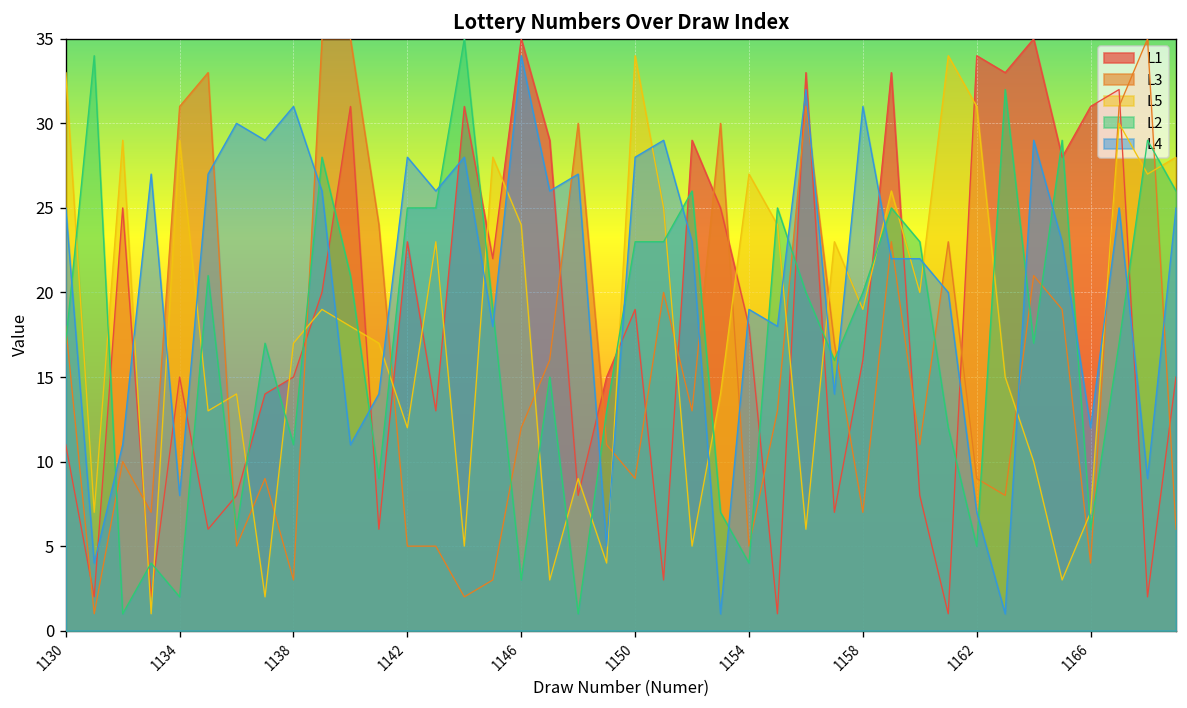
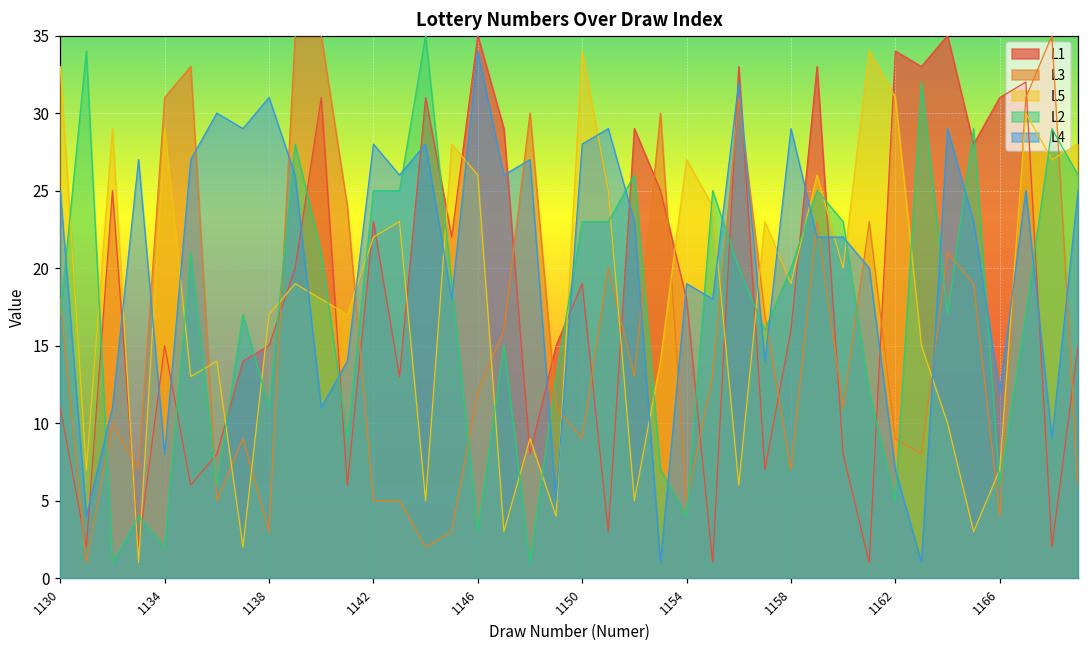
  {
    "L5": {
      "1130": 33,
      "1134": 29,
      "1138": 17,
-     "1142": 12,
-     "1146": 24,
+     "1142": 22,
+     "1146": 26,
      "1150": 34,
      "1154": 27,
      "1158": 19,
      "1162": 31,
      "1166": 7
    },
    "L2": {
      "1130": 17,
      "1134": 2,
      "1138": 11,
      "1142": 25,
      "1146": 3,
      "1150": 23,
      "1154": 4,
      "1158": 20,
      "1162": 5,
      "1166": 6
    },
    "L4": {
      "1130": 25,
      "1134": 8,
      "1138": 31,
      "1142": 28,
      "1146": 34,
      "1150": 28,
      "1154": 19,
-     "1158": 31,
+     "1158": 29,
      "1162": 7,
      "1166": 12
    }
  }
